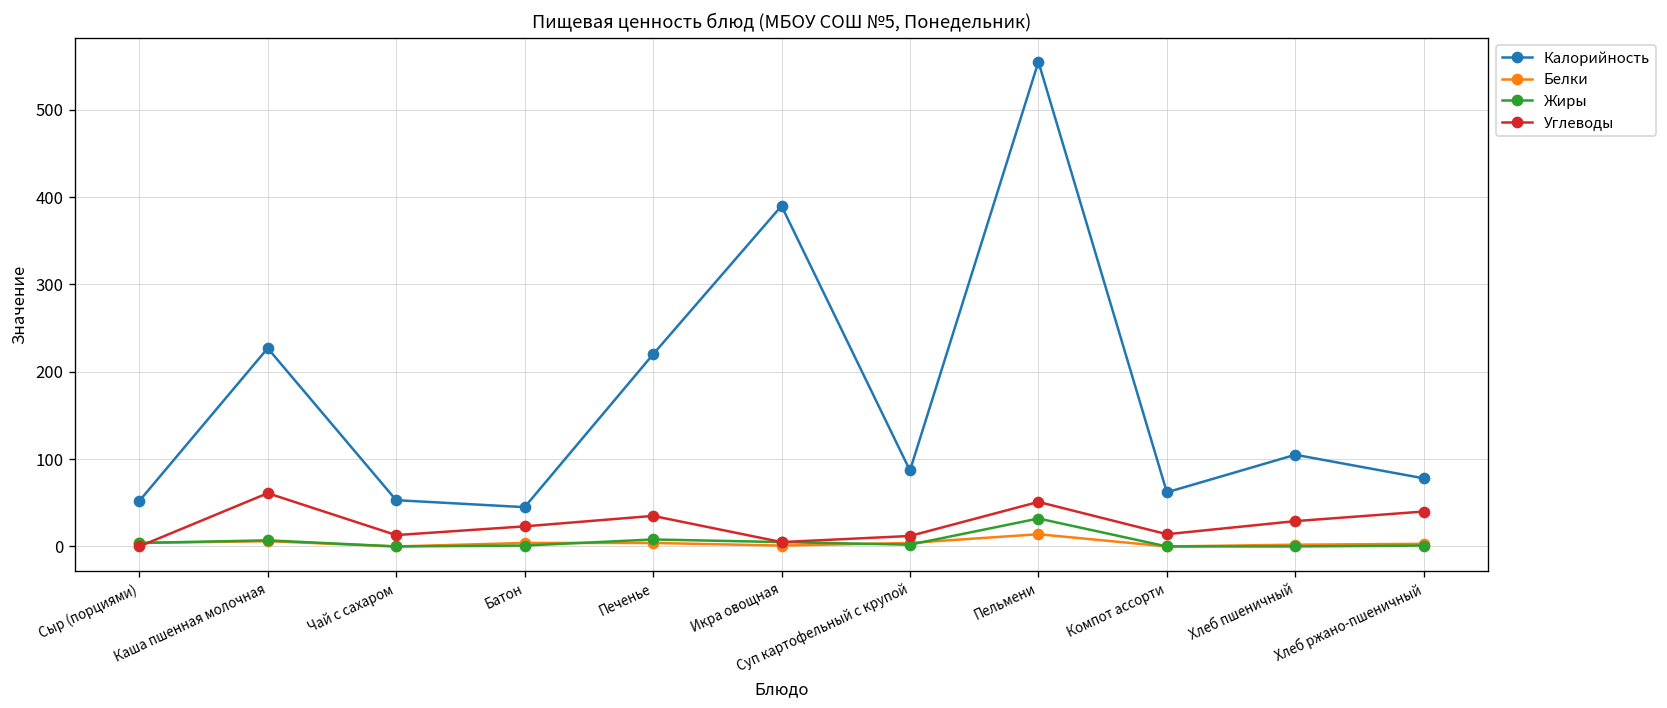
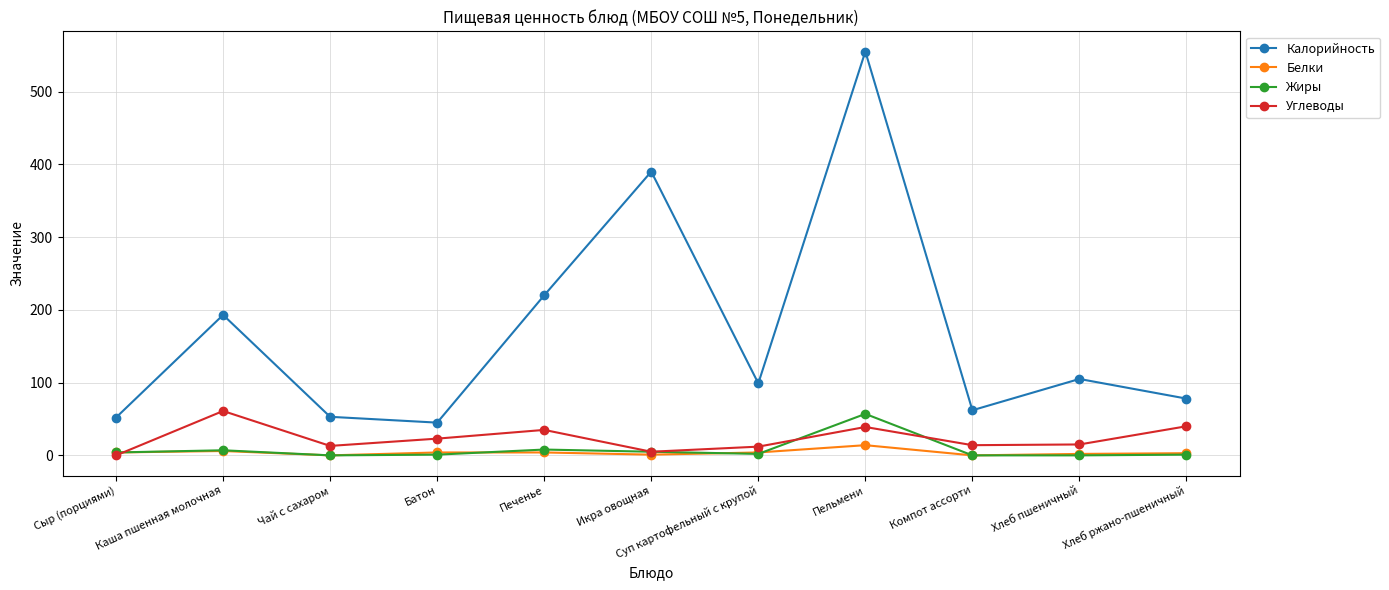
  {
    "Калорийность": {
      "Сыр (порциями)": 50,
-     "Каша пшенная молочная": 230,
+     "Каша пшенная молочная": 190,
      "Чай с сахаром": 50,
      "Батон": 50,
      "Печенье": 220,
      "Икра овощная": 390,
-     "Суп картофельный с крупой": 90,
+     "Суп картофельный с крупой": 100,
      "Пельмени": 560,
      "Компот ассорти": 60,
      "Хлеб пшеничный": 110,
      "Хлеб ржано-пшеничный": 80
    },
    "Белки": {
      "Печенье": 0,
      "Икра овощная": 0,
      "Пельмени": 10
    },
    "Жиры": {
      "Печенье": 10,
-     "Пельмени": 30
+     "Пельмени": 60
    },
    "Углеводы": {
      "Сыр (порциями)": 0,
      "Каша пшенная молочная": 60,
      "Чай с сахаром": 10,
      "Батон": 20,
      "Печенье": 40,
      "Суп картофельный с крупой": 10,
-     "Пельмени": 50,
+     "Пельмени": 40,
      "Компот ассорти": 10,
-     "Хлеб пшеничный": 30,
+     "Хлеб пшеничный": 20,
      "Хлеб ржано-пшеничный": 40
    }
  }
